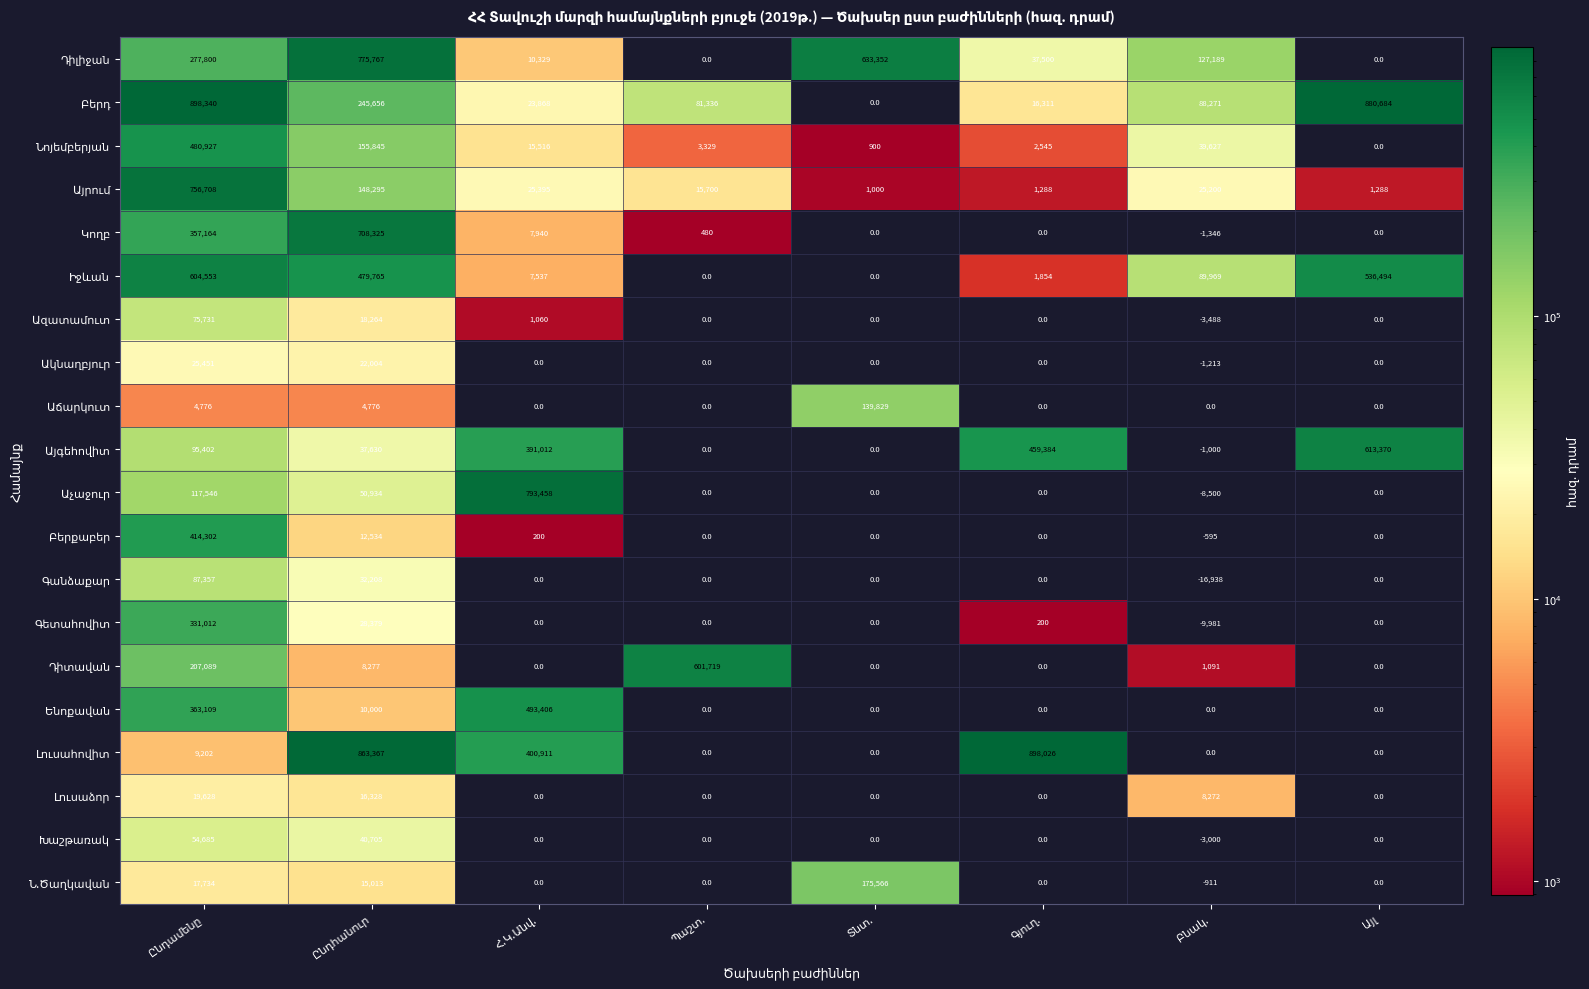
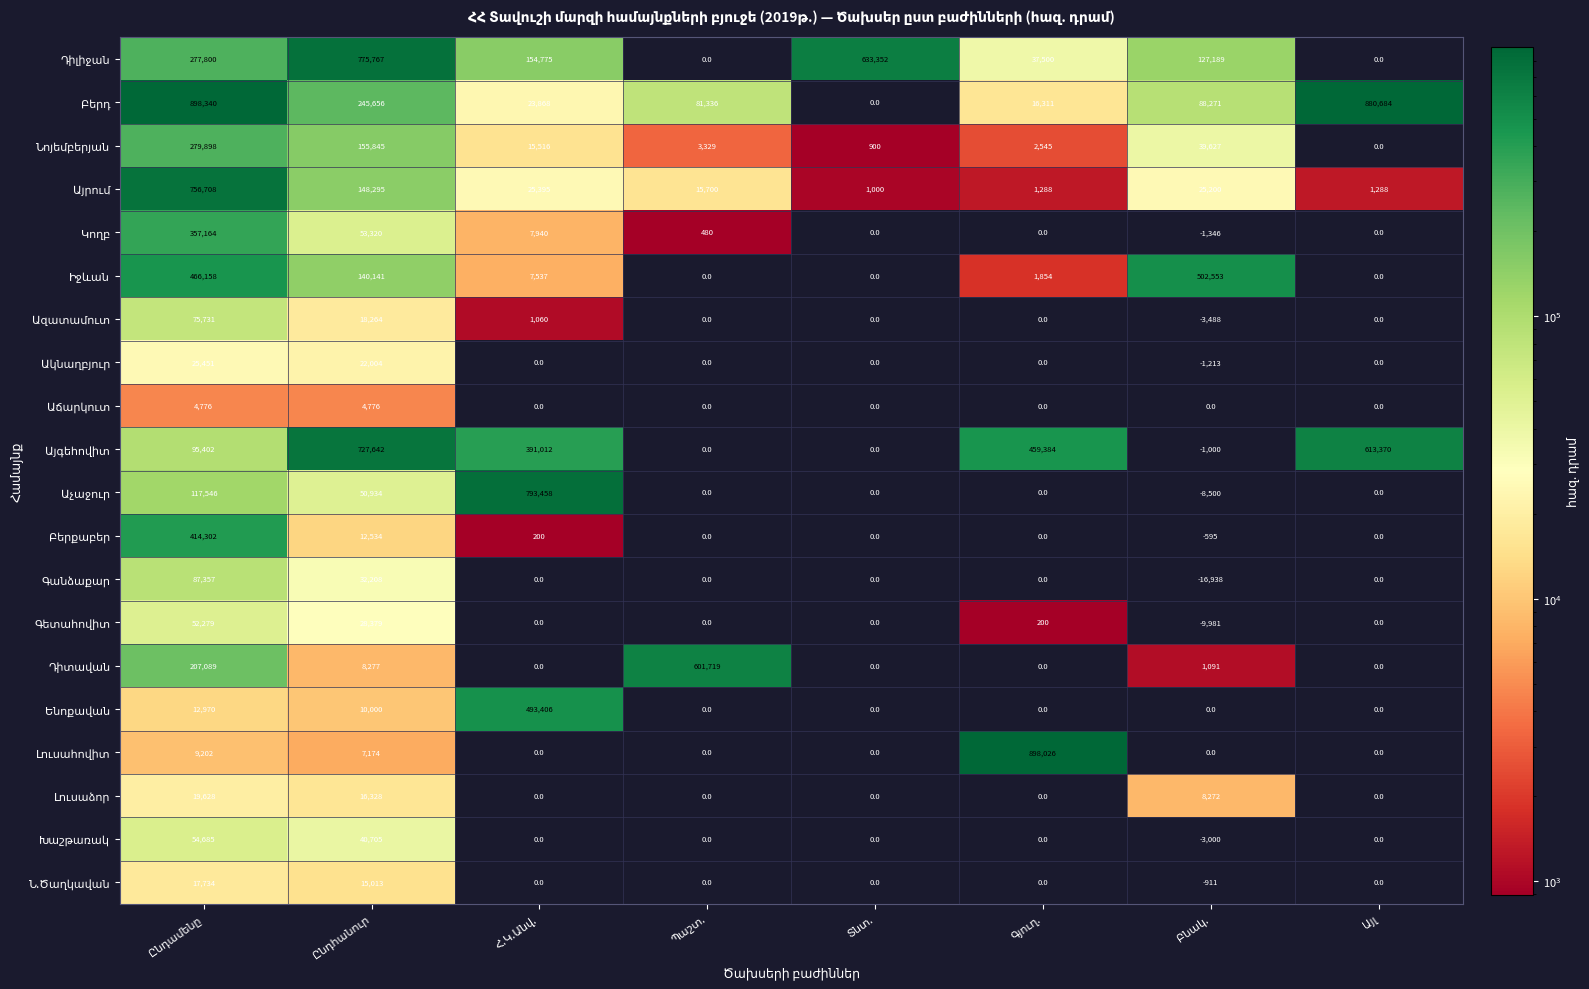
  {
    "Դիլիջան": {
      "Ընդամենը": "277,800",
      "Ընդհանուր": "775,767",
-     "Հ.Կ.Անվ.": "10,329",
+     "Հ.Կ.Անվ.": "154,775",
      "Պաշտ.": "0.0",
      "Տնտ.": "633,352",
      "Գյուղ.": "37,500",
      "Բնակ.": "127,189",
      "Այլ": "0.0"
    },
    "Բերդ": {
      "Ընդամենը": "898,340",
      "Ընդհանուր": "245,656",
      "Հ.Կ.Անվ.": "23,868",
      "Պաշտ.": "81,336",
      "Տնտ.": "0.0",
      "Գյուղ.": "16,311",
      "Բնակ.": "88,271",
      "Այլ": "880,684"
    },
    "Նոյեմբերյան": {
-     "Ընդամենը": "480,927",
+     "Ընդամենը": "279,898",
      "Ընդհանուր": "155,845",
      "Հ.Կ.Անվ.": "15,516",
      "Պաշտ.": "3,329",
      "Տնտ.": "900",
      "Գյուղ.": "2,545",
      "Բնակ.": "39,627",
      "Այլ": "0.0"
    },
    "Այրում": {
      "Ընդամենը": "756,708",
      "Ընդհանուր": "148,295",
      "Հ.Կ.Անվ.": "25,395",
      "Պաշտ.": "15,700",
      "Տնտ.": "1,000",
      "Գյուղ.": "1,288",
      "Բնակ.": "25,200",
      "Այլ": "1,288"
    },
    "Կողբ": {
      "Ընդամենը": "357,164",
-     "Ընդհանուր": "708,325",
+     "Ընդհանուր": "53,320",
      "Հ.Կ.Անվ.": "7,940",
      "Պաշտ.": "480",
      "Տնտ.": "0.0",
      "Գյուղ.": "0.0",
      "Բնակ.": "-1,346",
      "Այլ": "0.0"
    },
    "Իջևան": {
-     "Ընդամենը": "604,553",
-     "Ընդհանուր": "479,765",
+     "Ընդամենը": "466,158",
+     "Ընդհանուր": "140,141",
      "Հ.Կ.Անվ.": "7,537",
      "Պաշտ.": "0.0",
      "Տնտ.": "0.0",
      "Գյուղ.": "1,854",
-     "Բնակ.": "89,969",
-     "Այլ": "536,494"
+     "Բնակ.": "502,553",
+     "Այլ": "0.0"
    },
    "Ազատամուտ": {
      "Ընդամենը": "75,731",
      "Ընդհանուր": "18,264",
      "Հ.Կ.Անվ.": "1,060",
      "Պաշտ.": "0.0",
      "Տնտ.": "0.0",
      "Գյուղ.": "0.0",
      "Բնակ.": "-3,488",
      "Այլ": "0.0"
    },
    "Ակնաղբյուր": {
      "Ընդամենը": "25,451",
      "Ընդհանուր": "22,004",
      "Հ.Կ.Անվ.": "0.0",
      "Պաշտ.": "0.0",
      "Տնտ.": "0.0",
      "Գյուղ.": "0.0",
      "Բնակ.": "-1,213",
      "Այլ": "0.0"
    },
    "Աճարկուտ": {
      "Ընդամենը": "4,776",
      "Ընդհանուր": "4,776",
      "Հ.Կ.Անվ.": "0.0",
      "Պաշտ.": "0.0",
-     "Տնտ.": "139,829",
+     "Տնտ.": "0.0",
      "Գյուղ.": "0.0",
      "Բնակ.": "0.0",
      "Այլ": "0.0"
    },
    "Այգեհովիտ": {
      "Ընդամենը": "95,402",
-     "Ընդհանուր": "37,630",
+     "Ընդհանուր": "727,642",
      "Հ.Կ.Անվ.": "391,012",
      "Պաշտ.": "0.0",
      "Տնտ.": "0.0",
      "Գյուղ.": "459,384",
      "Բնակ.": "-1,000",
      "Այլ": "613,370"
    },
    "Աչաջուր": {
      "Ընդամենը": "117,546",
      "Ընդհանուր": "50,934",
      "Հ.Կ.Անվ.": "793,458",
      "Պաշտ.": "0.0",
      "Տնտ.": "0.0",
      "Գյուղ.": "0.0",
      "Բնակ.": "-8,500",
      "Այլ": "0.0"
    },
    "Բերքաբեր": {
      "Ընդամենը": "414,302",
      "Ընդհանուր": "12,534",
      "Հ.Կ.Անվ.": "200",
      "Պաշտ.": "0.0",
      "Տնտ.": "0.0",
      "Գյուղ.": "0.0",
      "Բնակ.": "-595",
      "Այլ": "0.0"
    },
    "Գանձաքար": {
      "Ընդամենը": "87,357",
      "Ընդհանուր": "32,208",
      "Հ.Կ.Անվ.": "0.0",
      "Պաշտ.": "0.0",
      "Տնտ.": "0.0",
      "Գյուղ.": "0.0",
      "Բնակ.": "-16,938",
      "Այլ": "0.0"
    },
    "Գետահովիտ": {
-     "Ընդամենը": "331,012",
+     "Ընդամենը": "52,279",
      "Ընդհանուր": "28,379",
      "Հ.Կ.Անվ.": "0.0",
      "Պաշտ.": "0.0",
      "Տնտ.": "0.0",
      "Գյուղ.": "200",
      "Բնակ.": "-9,981",
      "Այլ": "0.0"
    },
    "Դիտավան": {
      "Ընդամենը": "207,089",
      "Ընդհանուր": "8,277",
      "Հ.Կ.Անվ.": "0.0",
      "Պաշտ.": "601,719",
      "Տնտ.": "0.0",
      "Գյուղ.": "0.0",
      "Բնակ.": "1,091",
      "Այլ": "0.0"
    },
    "Ենոքավան": {
-     "Ընդամենը": "363,109",
+     "Ընդամենը": "12,970",
      "Ընդհանուր": "10,000",
      "Հ.Կ.Անվ.": "493,406",
      "Պաշտ.": "0.0",
      "Տնտ.": "0.0",
      "Գյուղ.": "0.0",
      "Բնակ.": "0.0",
      "Այլ": "0.0"
    },
    "Լուսահովիտ": {
      "Ընդամենը": "9,202",
-     "Ընդհանուր": "863,367",
-     "Հ.Կ.Անվ.": "400,911",
+     "Ընդհանուր": "7,174",
+     "Հ.Կ.Անվ.": "0.0",
      "Պաշտ.": "0.0",
      "Տնտ.": "0.0",
      "Գյուղ.": "898,026",
      "Բնակ.": "0.0",
      "Այլ": "0.0"
    },
    "Լուսաձոր": {
      "Ընդամենը": "19,628",
      "Ընդհանուր": "16,328",
      "Հ.Կ.Անվ.": "0.0",
      "Պաշտ.": "0.0",
      "Տնտ.": "0.0",
      "Գյուղ.": "0.0",
      "Բնակ.": "8,272",
      "Այլ": "0.0"
    },
    "Խաշթառակ": {
      "Ընդամենը": "54,685",
      "Ընդհանուր": "40,705",
      "Հ.Կ.Անվ.": "0.0",
      "Պաշտ.": "0.0",
      "Տնտ.": "0.0",
      "Գյուղ.": "0.0",
      "Բնակ.": "-3,000",
      "Այլ": "0.0"
    },
    "Ն.Ծաղկավան": {
      "Ընդամենը": "17,734",
      "Ընդհանուր": "15,013",
      "Հ.Կ.Անվ.": "0.0",
      "Պաշտ.": "0.0",
-     "Տնտ.": "175,566",
+     "Տնտ.": "0.0",
      "Գյուղ.": "0.0",
      "Բնակ.": "-911",
      "Այլ": "0.0"
    }
  }
